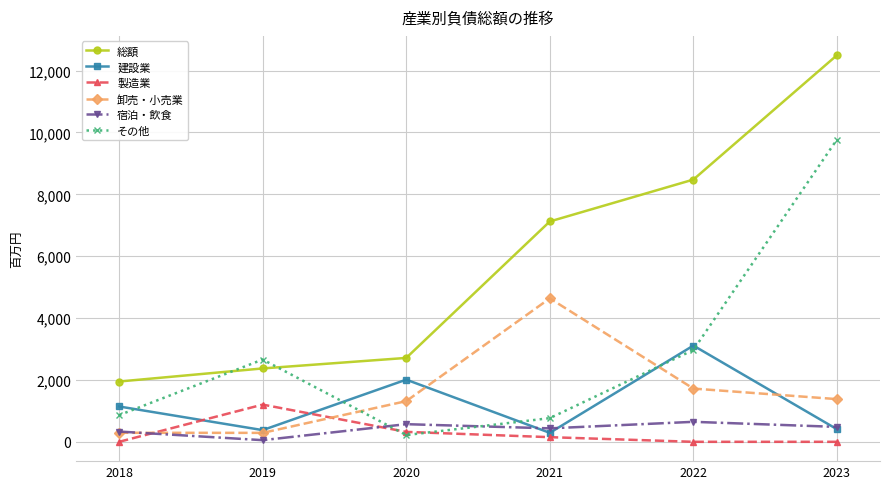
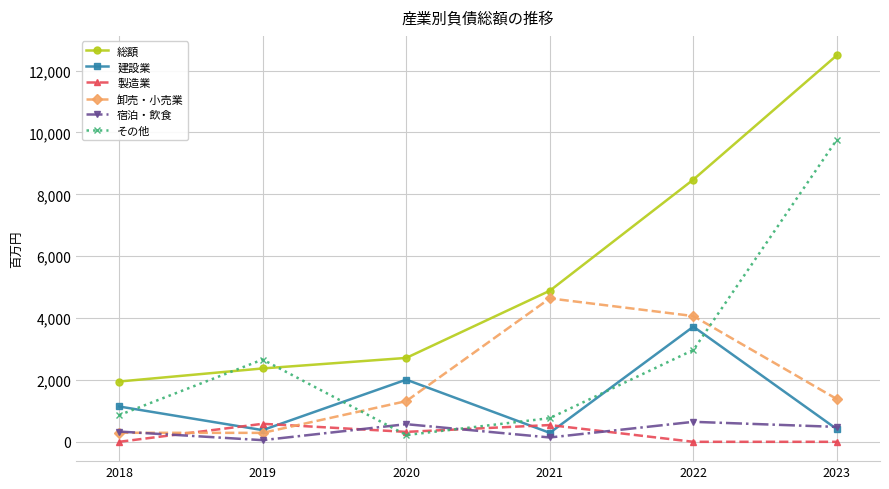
  {
    "総額": {
      "2018": "1,900",
      "2019": "2,400",
      "2020": "2,700",
-     "2021": "7,100",
+     "2021": "4,900",
      "2022": "8,500",
      "2023": "12,500"
    },
    "建設業": {
      "2018": "1,100",
      "2019": "400",
      "2020": "2,000",
      "2021": "300",
-     "2022": "3,100"
+     "2022": "3,700"
    },
    "製造業": {
      "2018": "0",
-     "2019": "1,200",
+     "2019": "600",
      "2020": "300",
-     "2021": "200",
+     "2021": "500",
      "2022": "0",
      "2023": "0"
    },
    "卸売・小売業": {
      "2019": "300",
      "2020": "1,300",
      "2021": "4,600",
-     "2022": "1,700",
+     "2022": "4,100",
      "2023": "1,400"
    },
    "宿泊・飲食": {
      "2019": "100",
      "2020": "600",
-     "2021": "400",
+     "2021": "100",
      "2022": "600"
    },
    "その他": {
      "2018": "900",
      "2019": "2,700",
      "2020": "200",
      "2021": "800",
      "2022": "3,000",
      "2023": "9,800"
    }
  }
